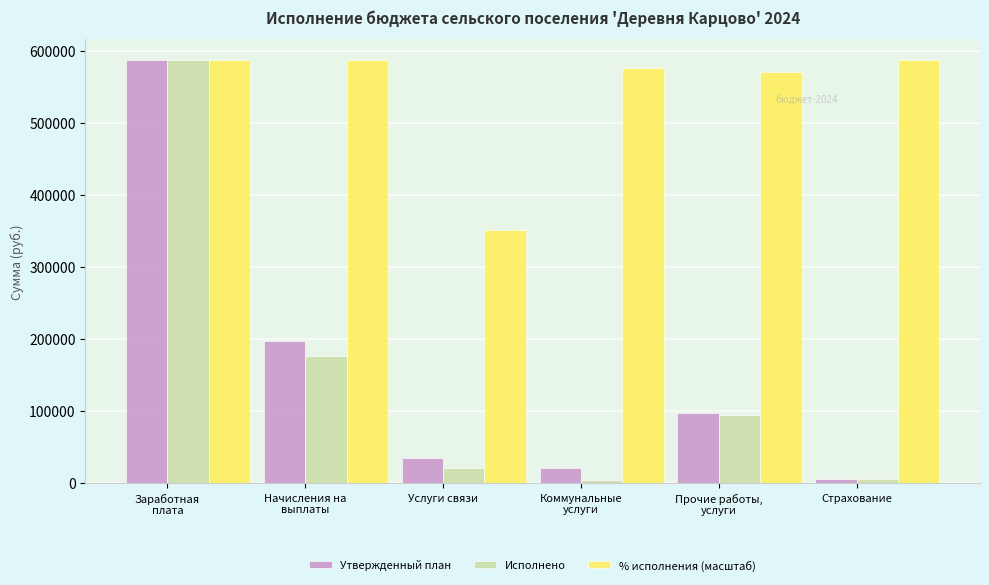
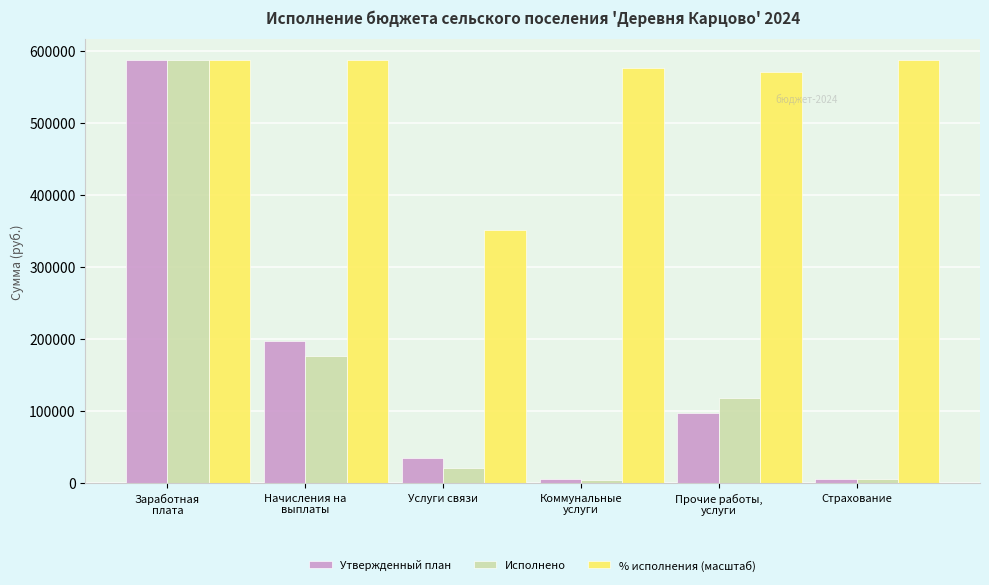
  {
    "Утвержденный план": {
      "Заработная плата": 590000,
      "Начисления на выплаты": 200000,
      "Услуги связи": 30000,
-     "Коммунальные услуги": 20000,
+     "Коммунальные услуги": 10000,
      "Прочие работы, услуги": 100000,
      "Страхование": 10000
    },
    "Исполнено": {
      "Заработная плата": 590000,
      "Начисления на выплаты": 180000,
      "Услуги связи": 20000,
      "Коммунальные услуги": 0,
-     "Прочие работы, услуги": 90000,
+     "Прочие работы, услуги": 120000,
      "Страхование": 0
    },
    "% исполнения (масштаб)": {
      "Заработная плата": 590000,
      "Начисления на выплаты": 590000,
      "Услуги связи": 350000,
      "Коммунальные услуги": 580000,
      "Прочие работы, услуги": 570000,
      "Страхование": 590000
    }
  }
